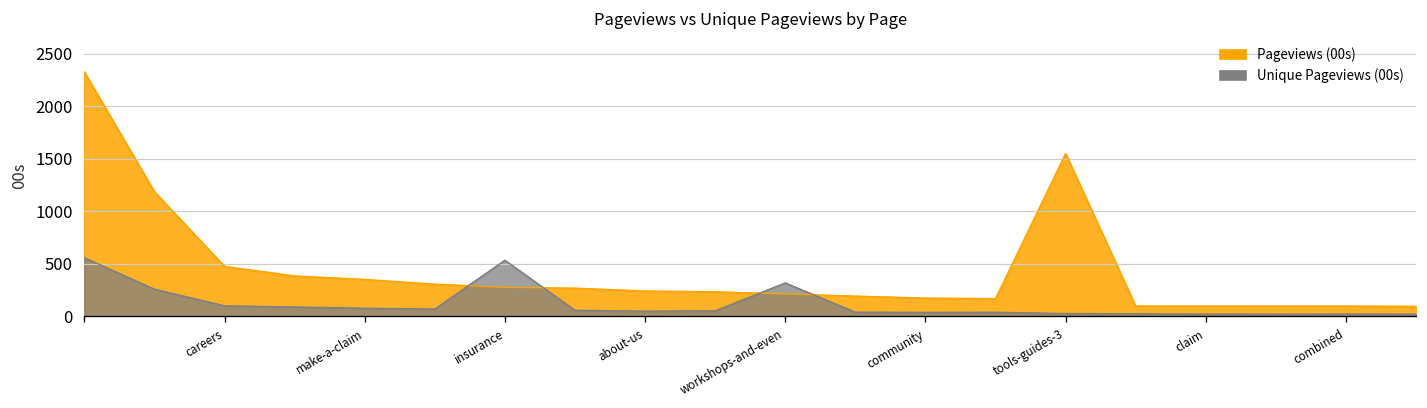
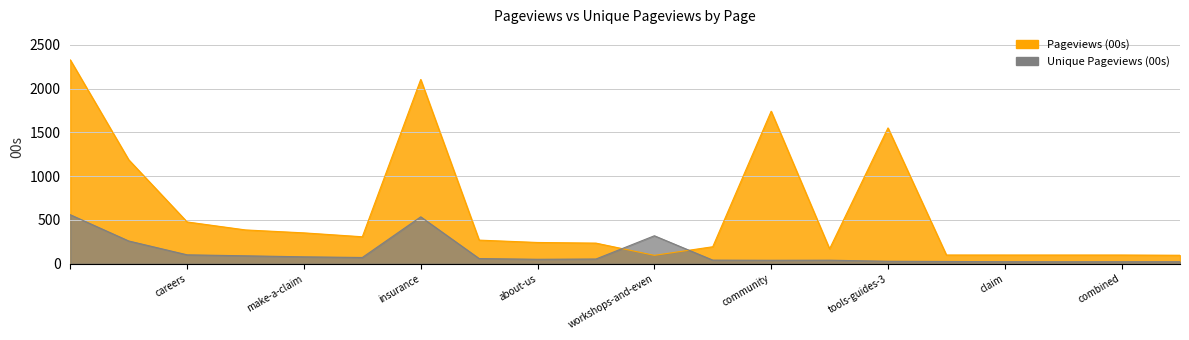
  {
    "Pageviews (00s)": {
      "careers": 500,
      "make-a-claim": 400,
-     "insurance": 300,
+     "insurance": 2100,
      "about-us": 200,
-     "workshops-and-even": 200,
-     "community": 200,
+     "workshops-and-even": 100,
+     "community": 1700,
      "tools-guides-3": 1600,
      "claim": 100,
      "combined": 100
    },
    "Unique Pageviews (00s)": {
      "careers": 100,
      "make-a-claim": 100,
      "insurance": 500,
      "about-us": 100,
      "workshops-and-even": 300,
      "community": 0,
      "tools-guides-3": 0,
      "claim": 0,
      "combined": 0
    }
  }
